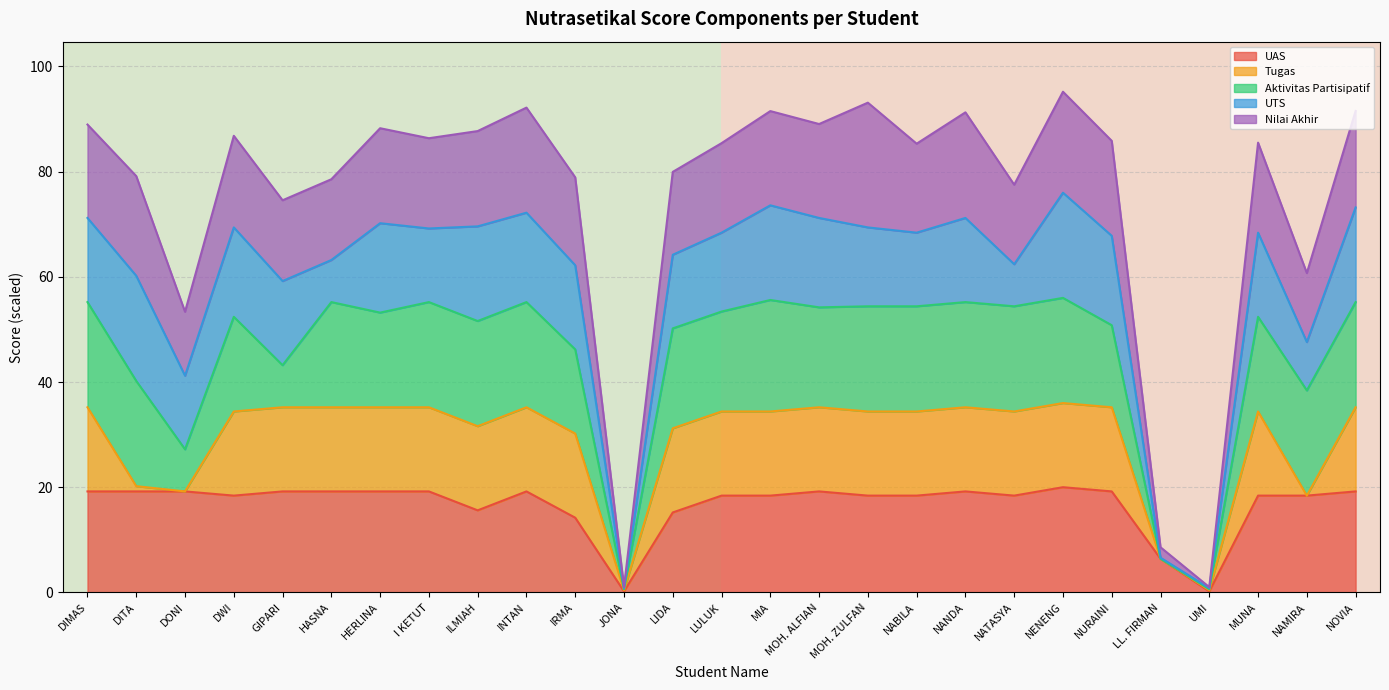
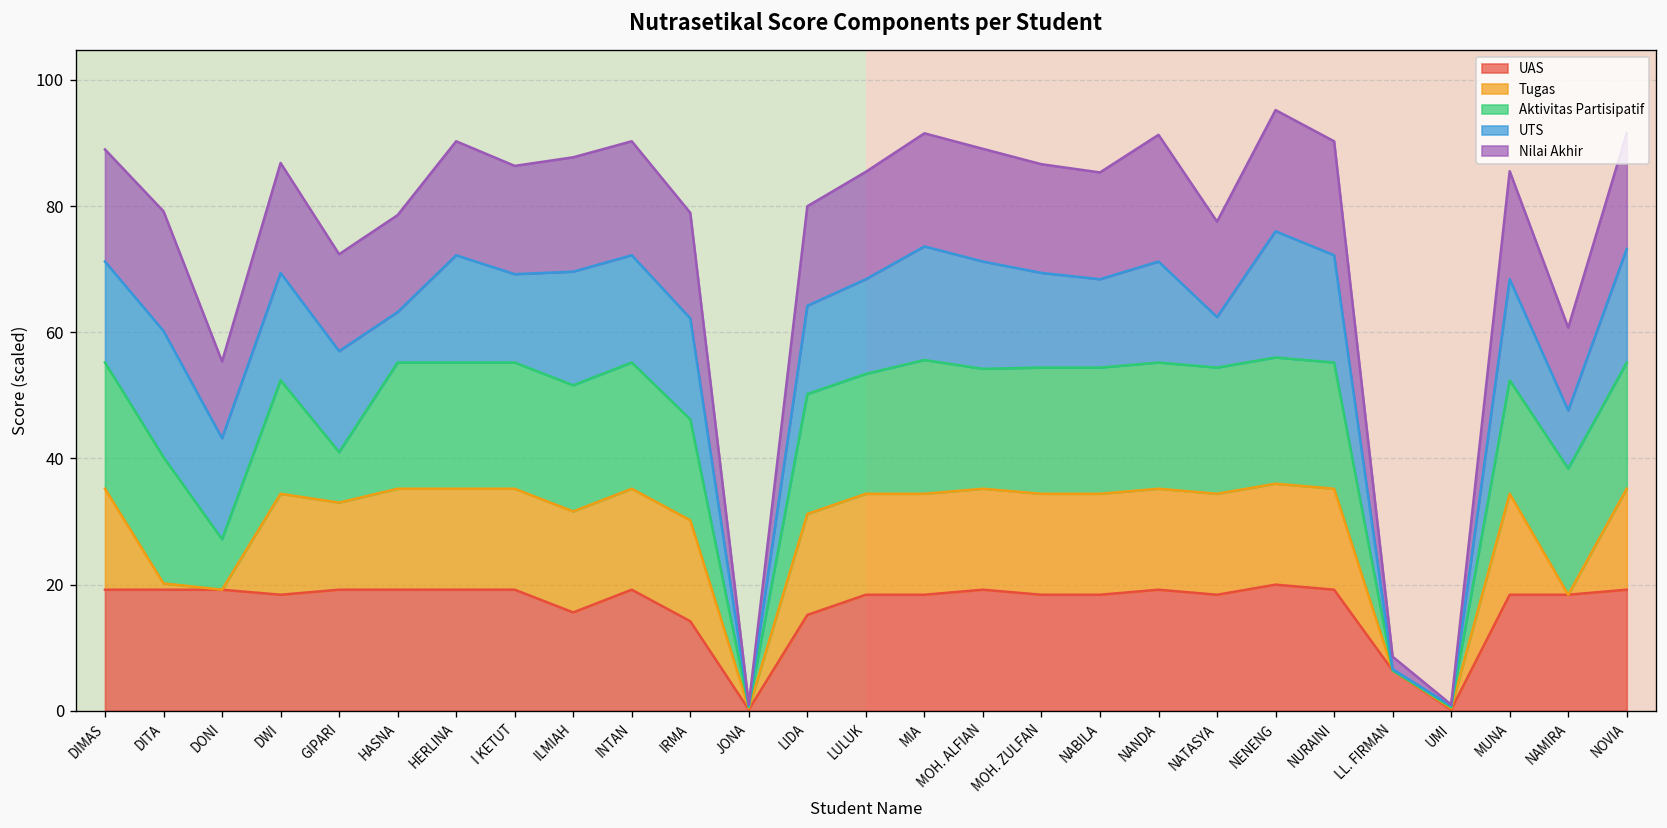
  {
    "UAS": {
      "DIMAS": 19,
      "DITA": 19,
      "DWI": 18,
      "GIPARI": 19,
      "HASNA": 19,
      "HERLINA": 19,
      "I KETUT": 19,
      "ILMIAH": 16,
      "INTAN": 19,
      "IRMA": 14,
      "LIDA": 15,
      "LULUK": 18,
      "MIA": 18,
      "MOH. ALFIAN": 19,
      "MOH. ZULFAN": 18,
      "NABILA": 18,
      "NANDA": 19,
      "NATASYA": 18,
      "NENENG": 20,
      "NURAINI": 19,
      "MUNA": 18,
      "NOVIA": 19
    },
    "Tugas": {
      "DIMAS": 16,
      "DITA": 1,
      "DWI": 16,
-     "GIPARI": 16,
+     "GIPARI": 14,
      "HASNA": 16,
      "HERLINA": 16,
      "I KETUT": 16,
      "ILMIAH": 16,
      "INTAN": 16,
      "IRMA": 16,
      "LIDA": 16,
      "LULUK": 16,
      "MIA": 16,
      "MOH. ALFIAN": 16,
      "MOH. ZULFAN": 16,
      "NABILA": 16,
      "NANDA": 16,
      "NATASYA": 16,
      "NENENG": 16,
      "NURAINI": 16,
      "MUNA": 16,
      "NOVIA": 16
    },
    "Aktivitas Partisipatif": {
      "DIMAS": 20,
      "DITA": 20,
      "DONI": 8,
      "DWI": 18,
      "GIPARI": 8,
      "HASNA": 20,
-     "HERLINA": 18,
+     "HERLINA": 20,
      "I KETUT": 20,
      "ILMIAH": 20,
      "INTAN": 20,
      "IRMA": 16,
      "LIDA": 19,
      "LULUK": 19,
      "MIA": 21,
      "MOH. ALFIAN": 19,
      "MOH. ZULFAN": 20,
      "NABILA": 20,
      "NANDA": 20,
      "NATASYA": 20,
      "NENENG": 20,
-     "NURAINI": 16,
+     "NURAINI": 20,
      "MUNA": 18,
      "NAMIRA": 20,
      "NOVIA": 20
    },
    "UTS": {
      "DIMAS": 16,
      "DITA": 20,
-     "DONI": 14,
+     "DONI": 16,
      "DWI": 17,
      "GIPARI": 16,
      "HASNA": 8,
      "HERLINA": 17,
      "I KETUT": 14,
      "ILMIAH": 18,
      "INTAN": 17,
      "IRMA": 16,
      "LIDA": 14,
      "LULUK": 15,
      "MIA": 18,
      "MOH. ALFIAN": 17,
      "MOH. ZULFAN": 15,
      "NABILA": 14,
      "NANDA": 16,
      "NATASYA": 8,
      "NENENG": 20,
      "NURAINI": 17,
      "MUNA": 16,
      "NAMIRA": 9,
      "NOVIA": 18
    },
    "Nilai Akhir": {
      "DIMAS": 18,
      "DITA": 19,
      "DONI": 12,
      "DWI": 17,
      "GIPARI": 15,
      "HASNA": 15,
      "HERLINA": 18,
      "I KETUT": 17,
      "ILMIAH": 18,
-     "INTAN": 20,
+     "INTAN": 18,
      "IRMA": 17,
      "LIDA": 16,
      "LULUK": 17,
      "MIA": 18,
      "MOH. ALFIAN": 18,
-     "MOH. ZULFAN": 24,
+     "MOH. ZULFAN": 17,
      "NABILA": 17,
      "NANDA": 20,
      "NATASYA": 15,
      "NENENG": 19,
      "NURAINI": 18,
      "LL. FIRMAN": 2,
      "MUNA": 17,
      "NAMIRA": 13
    }
  }
